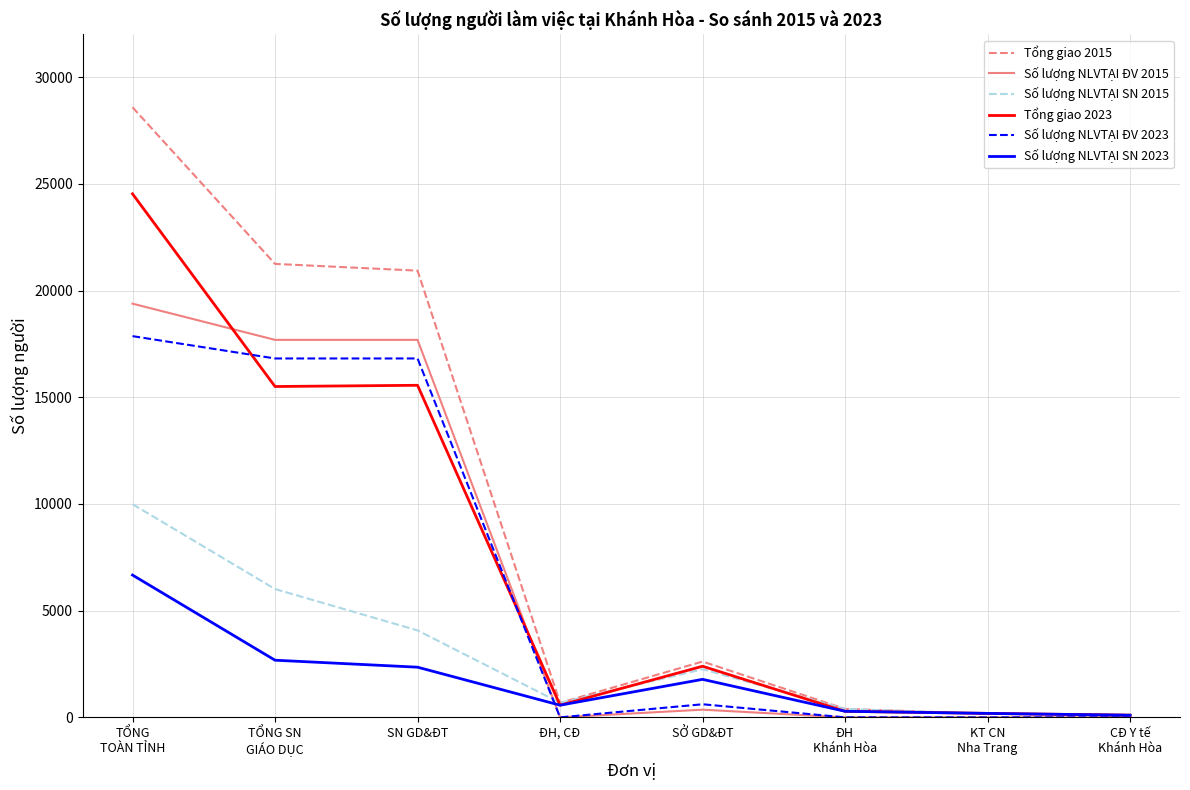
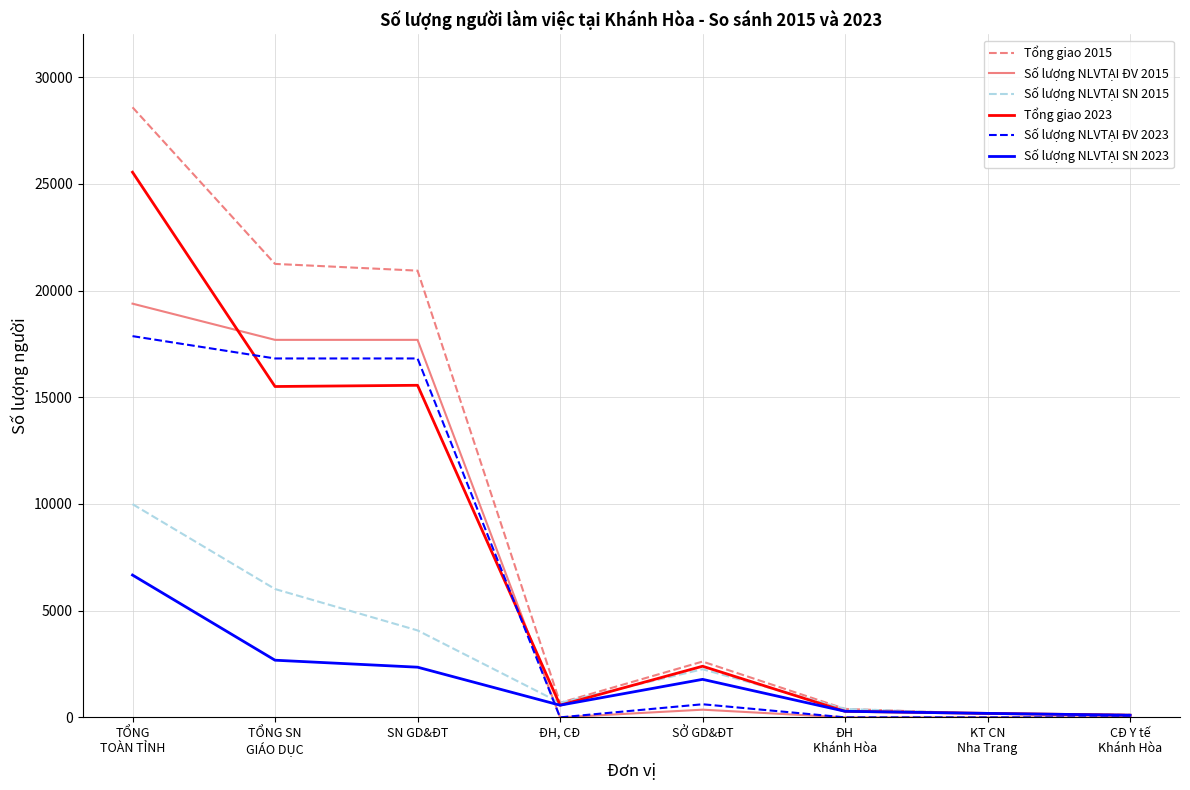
  {
    "Số lượng NLVTẠI SN 2015": {
      "TỔNG TOÀN TỈNH": 10000,
      "TỔNG SN GIÁO DỤC": 6000,
      "SN GD&ĐT": 4100,
      "SỞ GD&ĐT": 2300
    },
    "Tổng giao 2023": {
-     "TỔNG TOÀN TỈNH": 24500,
+     "TỔNG TOÀN TỈNH": 25500,
      "TỔNG SN GIÁO DỤC": 15500,
      "SN GD&ĐT": 15600,
      "SỞ GD&ĐT": 2400
    }
  }
